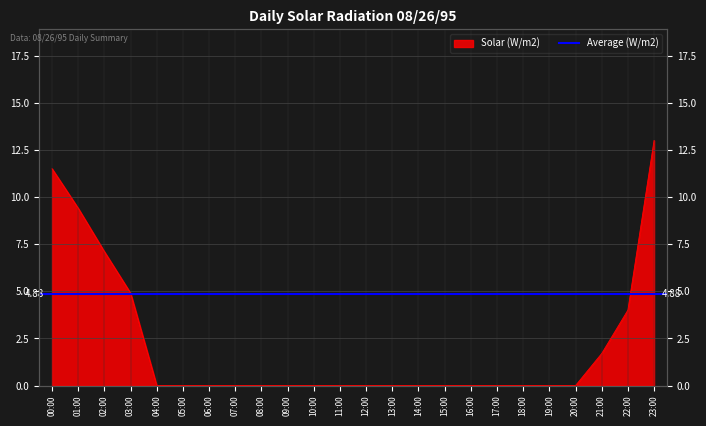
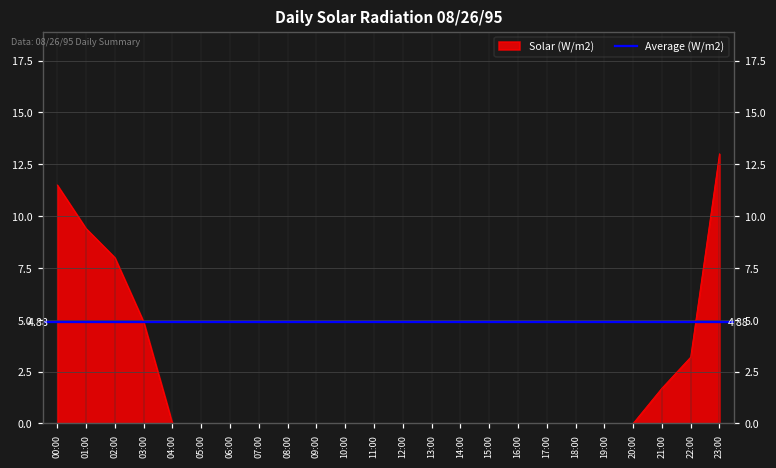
  {
    "00:00": 11.5,
    "01:00": 9.4,
-   "02:00": 7.1,
+   "02:00": 8.0,
    "03:00": 4.9,
    "04:00": 0.0,
    "05:00": 0.0,
    "06:00": 0.0,
    "07:00": 0.0,
    "08:00": 0.0,
    "09:00": 0.0,
    "10:00": 0.0,
    "11:00": 0.0,
    "12:00": 0.0,
    "13:00": 0.0,
    "14:00": 0.0,
    "15:00": 0.0,
    "16:00": 0.0,
    "17:00": 0.0,
    "18:00": 0.0,
    "19:00": 0.0,
    "20:00": 0.0,
    "21:00": 1.7,
-   "22:00": 4.0,
+   "22:00": 3.2,
    "23:00": 13.0
  }
